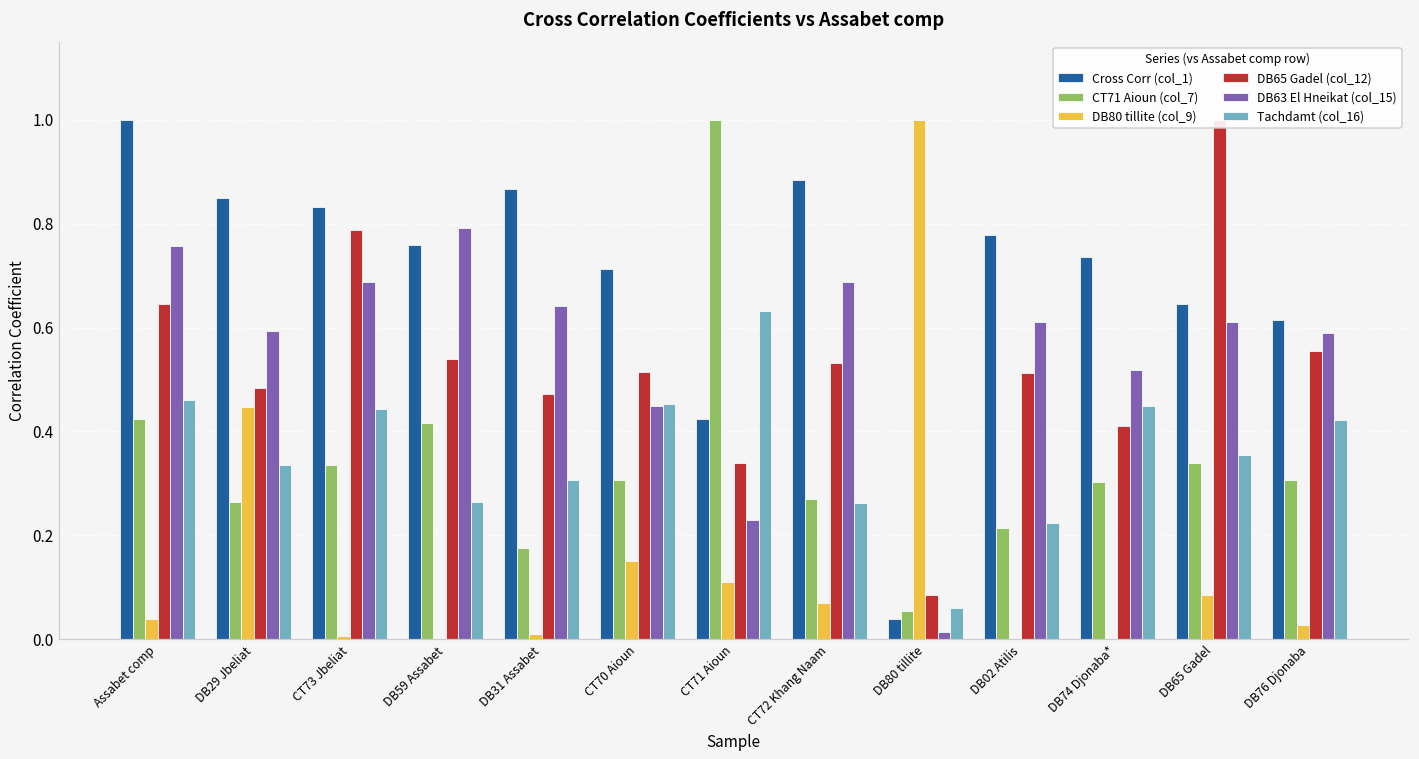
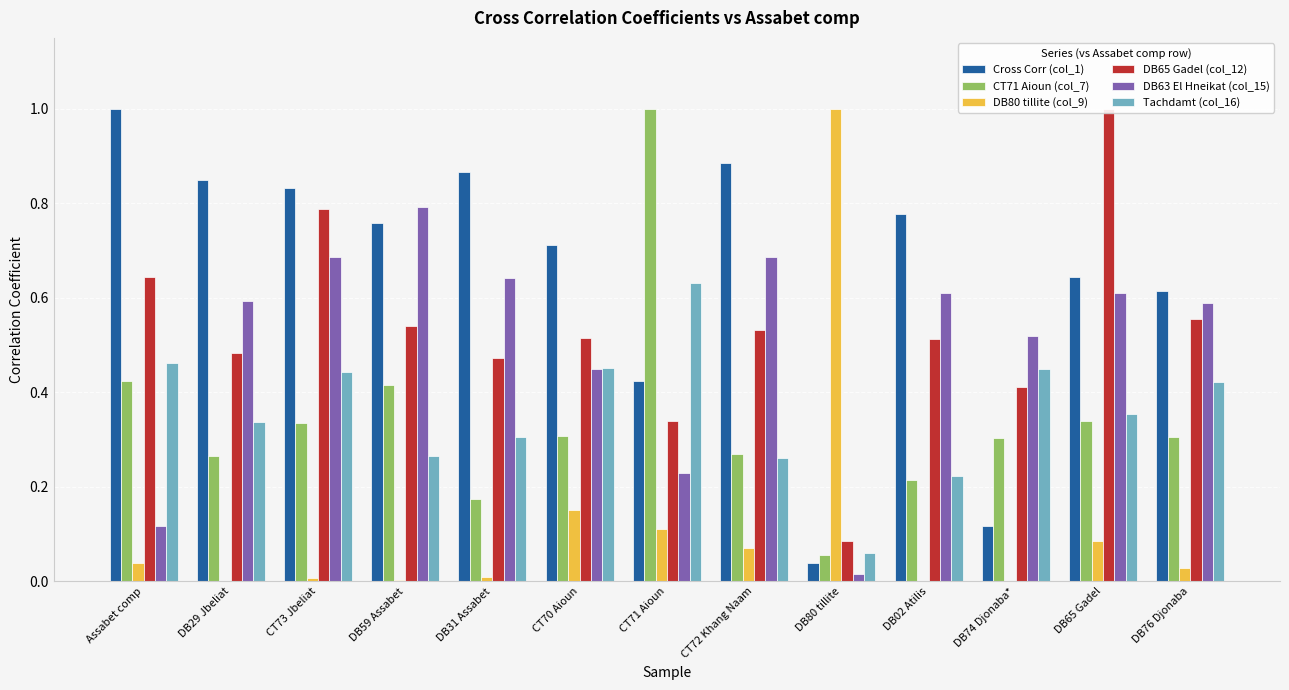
  {
    "Cross Corr (col_1)": {
      "Assabet comp": 1.00,
      "DB29 Jbeliat": 0.85,
      "CT73 Jbeliat": 0.83,
      "DB59 Assabet": 0.76,
      "DB31 Assabet": 0.87,
      "CT70 Aioun": 0.71,
      "CT71 Aioun": 0.42,
      "CT72 Khang Naam": 0.88,
      "DB80 tillite": 0.04,
      "DB02 Atilis": 0.78,
-     "DB74 Djonaba*": 0.74,
+     "DB74 Djonaba*": 0.12,
      "DB65 Gadel": 0.64,
      "DB76 Djonaba": 0.61
    },
    "CT71 Aioun (col_7)": {
      "Assabet comp": 0.42,
      "DB29 Jbeliat": 0.26,
      "CT73 Jbeliat": 0.34,
      "DB59 Assabet": 0.42,
      "DB31 Assabet": 0.17,
      "CT70 Aioun": 0.31,
      "CT71 Aioun": 1.00,
      "CT72 Khang Naam": 0.27,
      "DB80 tillite": 0.06,
      "DB02 Atilis": 0.21,
      "DB74 Djonaba*": 0.30,
      "DB65 Gadel": 0.34,
      "DB76 Djonaba": 0.31
    },
    "DB80 tillite (col_9)": {
      "Assabet comp": 0.04,
-     "DB29 Jbeliat": 0.45,
+     "DB29 Jbeliat": 0.00,
      "CT73 Jbeliat": 0.01,
      "DB31 Assabet": 0.01,
      "CT70 Aioun": 0.15,
      "CT71 Aioun": 0.11,
      "CT72 Khang Naam": 0.07,
      "DB80 tillite": 1.00,
      "DB65 Gadel": 0.09,
      "DB76 Djonaba": 0.03
    },
    "DB65 Gadel (col_12)": {
      "Assabet comp": 0.64,
      "DB29 Jbeliat": 0.48,
      "CT73 Jbeliat": 0.79,
      "DB59 Assabet": 0.54,
      "DB31 Assabet": 0.47,
      "CT70 Aioun": 0.51,
      "CT71 Aioun": 0.34,
      "CT72 Khang Naam": 0.53,
      "DB80 tillite": 0.09,
      "DB02 Atilis": 0.51,
      "DB74 Djonaba*": 0.41,
      "DB76 Djonaba": 0.56
    },
    "DB63 El Hneikat (col_15)": {
-     "Assabet comp": 0.76,
+     "Assabet comp": 0.12,
      "DB29 Jbeliat": 0.59,
      "CT73 Jbeliat": 0.69,
      "DB59 Assabet": 0.79,
      "DB31 Assabet": 0.64,
      "CT70 Aioun": 0.45,
      "CT71 Aioun": 0.23,
      "CT72 Khang Naam": 0.69,
      "DB80 tillite": 0.01,
      "DB02 Atilis": 0.61,
      "DB74 Djonaba*": 0.52,
      "DB65 Gadel": 0.61,
      "DB76 Djonaba": 0.59
    },
    "Tachdamt (col_16)": {
      "Assabet comp": 0.46,
      "DB29 Jbeliat": 0.34,
      "CT73 Jbeliat": 0.44,
      "DB59 Assabet": 0.26,
      "DB31 Assabet": 0.31,
      "CT70 Aioun": 0.45,
      "CT71 Aioun": 0.63,
      "CT72 Khang Naam": 0.26,
      "DB80 tillite": 0.06,
      "DB02 Atilis": 0.22,
      "DB74 Djonaba*": 0.45,
      "DB65 Gadel": 0.35,
      "DB76 Djonaba": 0.42
    }
  }
